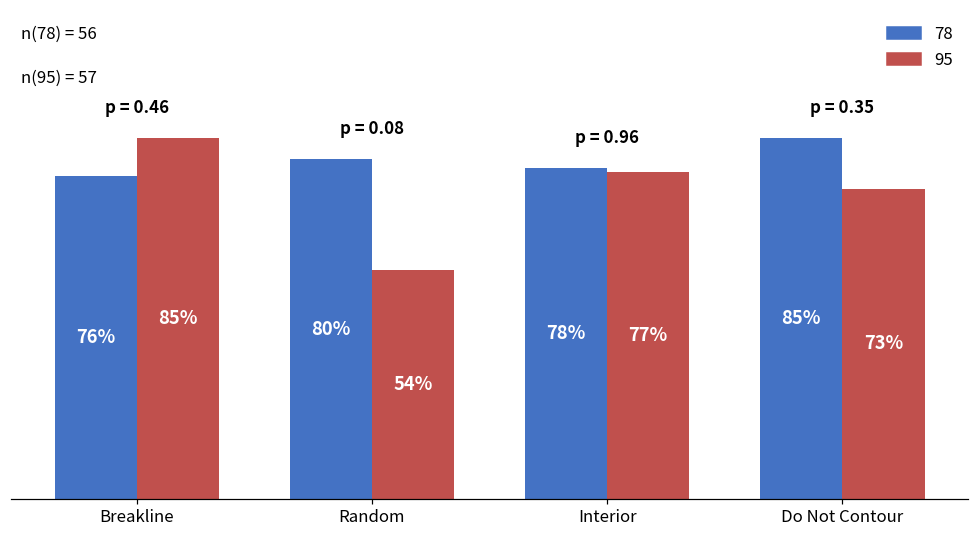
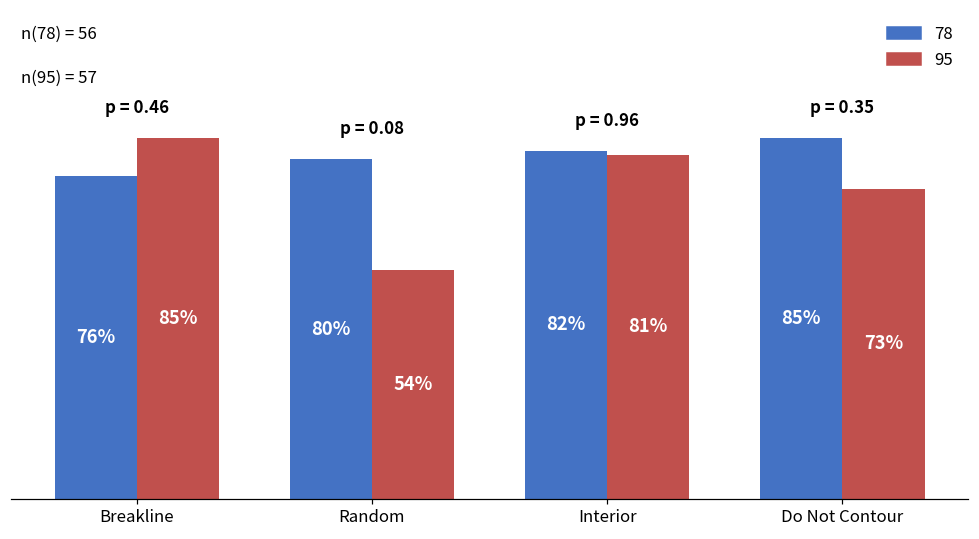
  {
    "78": {
      "Breakline": "76%",
      "Random": "80%",
-     "Interior": "78%",
+     "Interior": "82%",
      "Do Not Contour": "85%"
    },
    "95": {
      "Breakline": "85%",
      "Random": "54%",
-     "Interior": "77%",
+     "Interior": "81%",
      "Do Not Contour": "73%"
    }
  }
